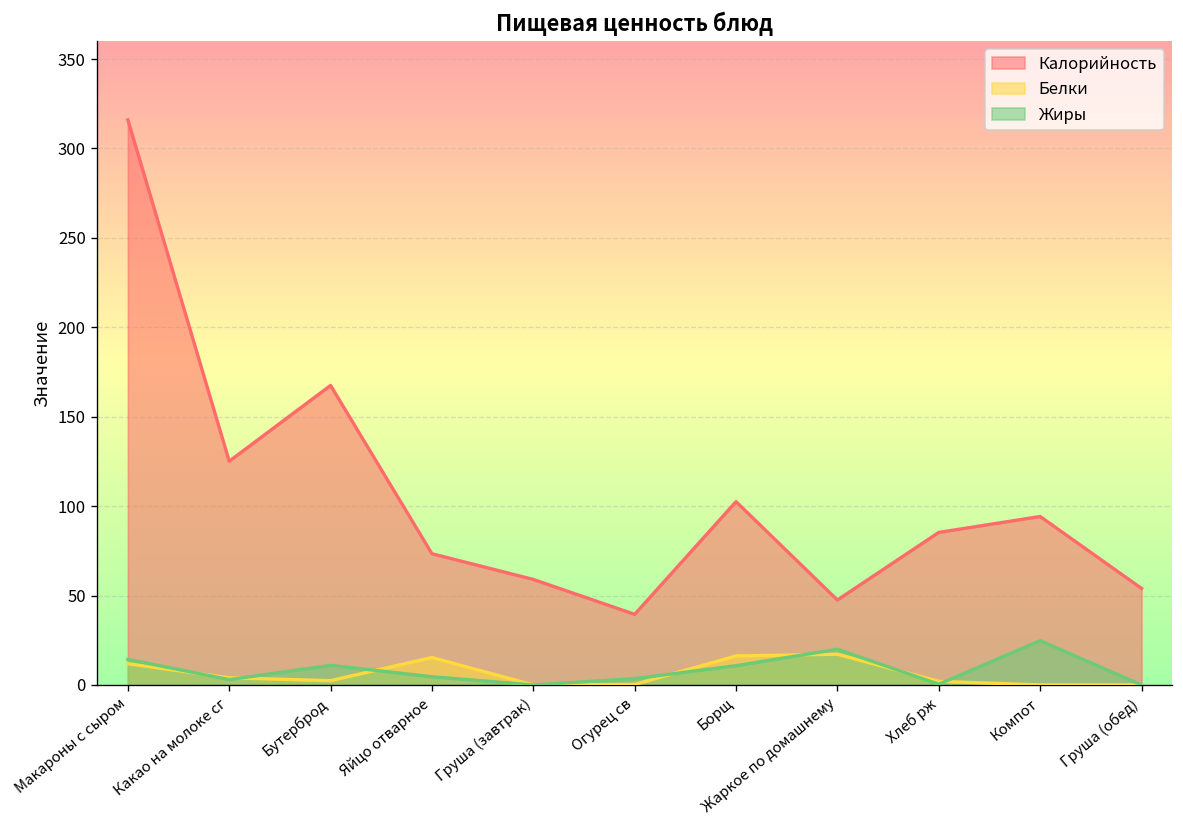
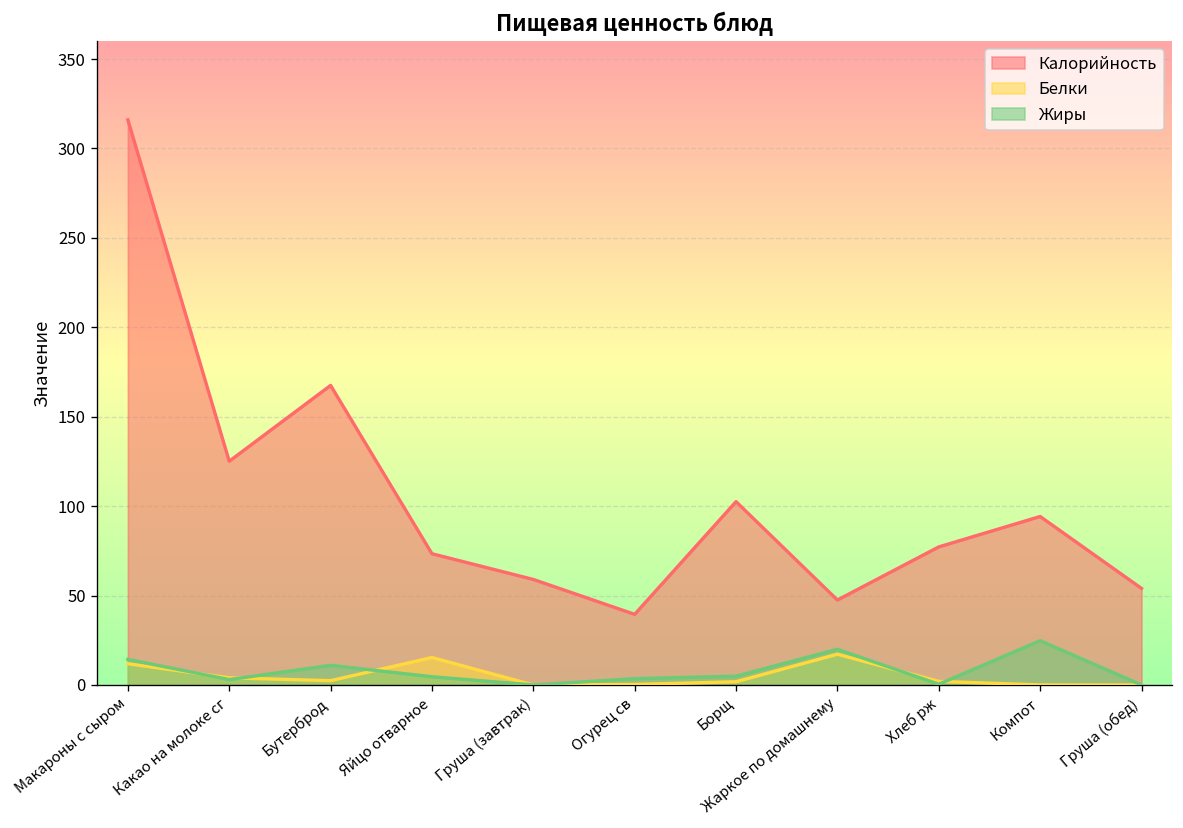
  {
    "Калорийность": {
      "Макароны с сыром": 316,
      "Какао на молоке сг": 125,
      "Бутерброд": 168,
      "Яйцо отварное": 73,
      "Груша (завтрак)": 59,
      "Огурец св": 40,
      "Борщ": 103,
      "Жаркое по домашнему": 48,
-     "Хлеб рж": 85,
+     "Хлеб рж": 77,
      "Компот": 94,
      "Груша (обед)": 54
    },
    "Белки": {
      "Макароны с сыром": 12,
      "Бутерброд": 2,
      "Яйцо отварное": 15,
      "Огурец св": 0,
-     "Борщ": 16,
+     "Борщ": 2,
      "Жаркое по домашнему": 17,
      "Компот": 0
    },
    "Жиры": {
      "Макароны с сыром": 14,
      "Бутерброд": 11,
      "Яйцо отварное": 5,
      "Огурец св": 4,
-     "Борщ": 11,
+     "Борщ": 5,
      "Жаркое по домашнему": 20,
      "Компот": 25
    }
  }
